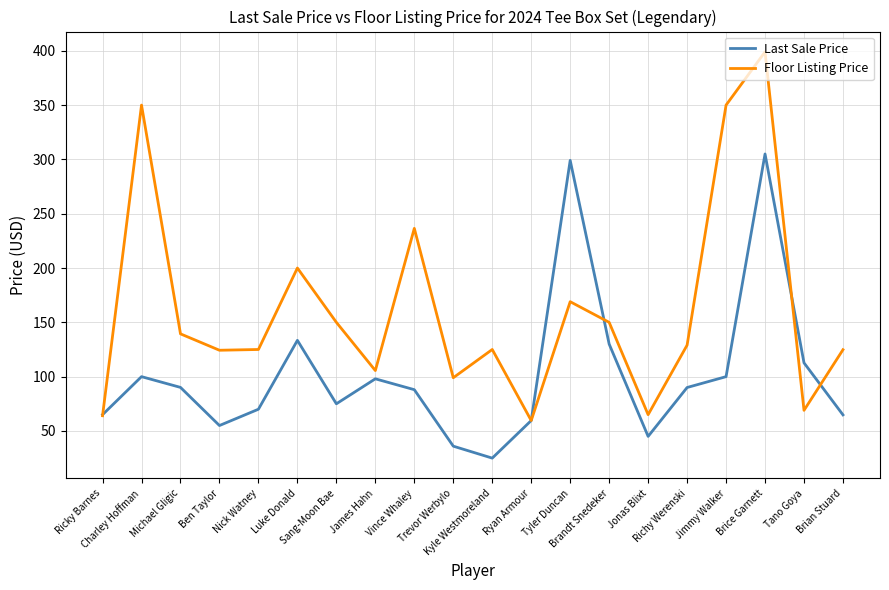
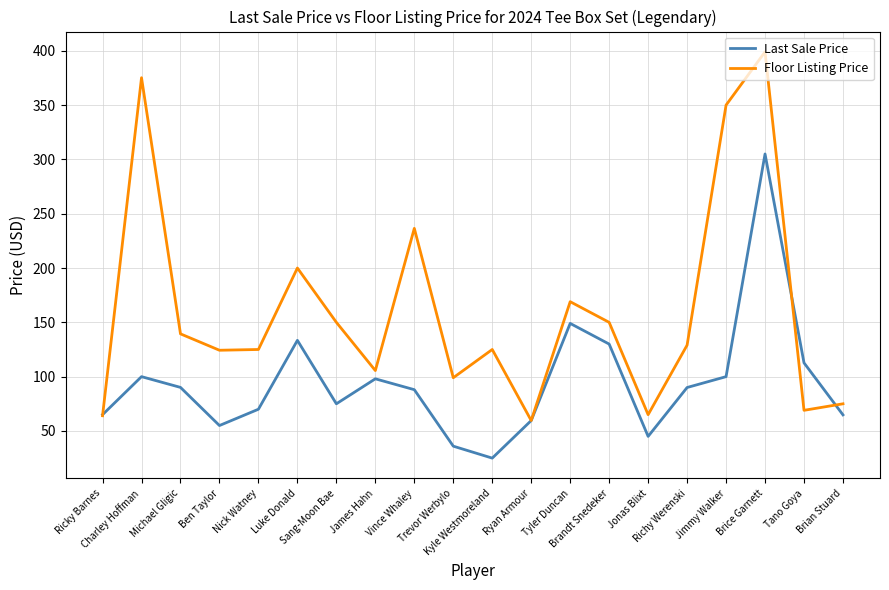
  {
    "Last Sale Price": {
      "Charley Hoffman": 100,
      "Michael Gligic": 90,
      "Ben Taylor": 55,
      "Nick Watney": 70,
      "Luke Donald": 133,
      "Sang-Moon Bae": 75,
      "James Hahn": 98,
      "Vince Whaley": 88,
      "Trevor Werbylo": 36,
      "Kyle Westmoreland": 25,
-     "Tyler Duncan": 299,
+     "Tyler Duncan": 149,
      "Brandt Snedeker": 130,
      "Jonas Blixt": 45,
      "Richy Werenski": 90,
      "Jimmy Walker": 100,
      "Brice Garnett": 305,
      "Tano Goya": 113,
      "Brian Stuard": 65
    },
    "Floor Listing Price": {
-     "Charley Hoffman": 350,
+     "Charley Hoffman": 375,
      "Michael Gligic": 139,
      "Ben Taylor": 124,
      "Nick Watney": 125,
      "Luke Donald": 200,
      "Sang-Moon Bae": 150,
      "James Hahn": 106,
      "Vince Whaley": 237,
      "Trevor Werbylo": 99,
      "Kyle Westmoreland": 125,
      "Tyler Duncan": 169,
      "Brandt Snedeker": 150,
      "Jonas Blixt": 65,
      "Richy Werenski": 129,
      "Jimmy Walker": 350,
      "Tano Goya": 69,
-     "Brian Stuard": 125
+     "Brian Stuard": 75
    }
  }
